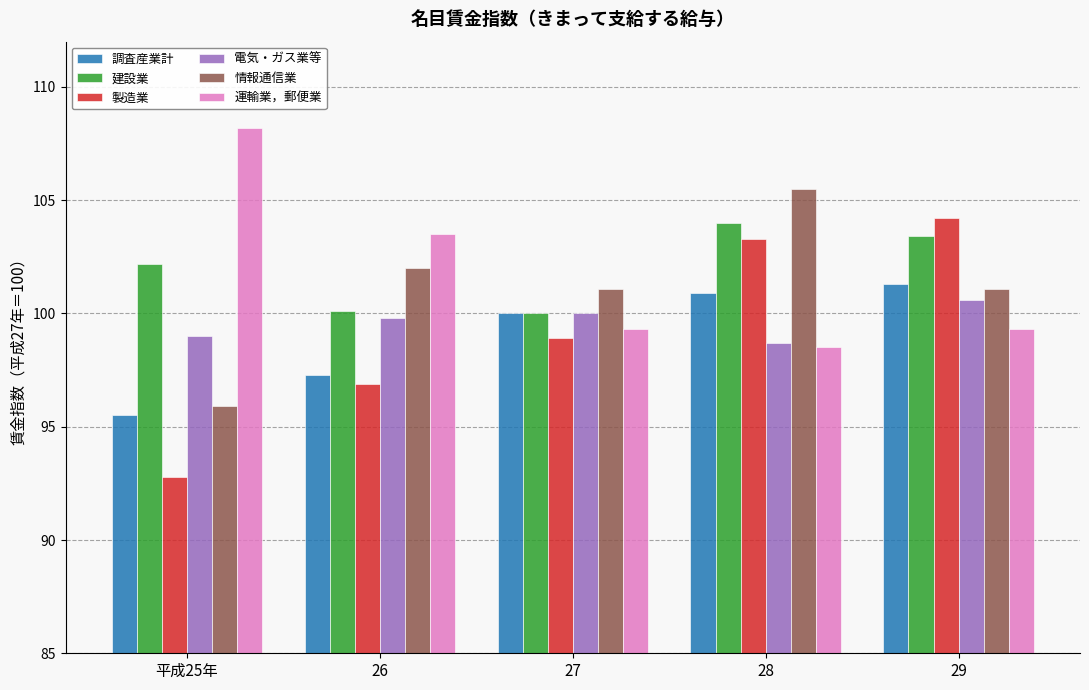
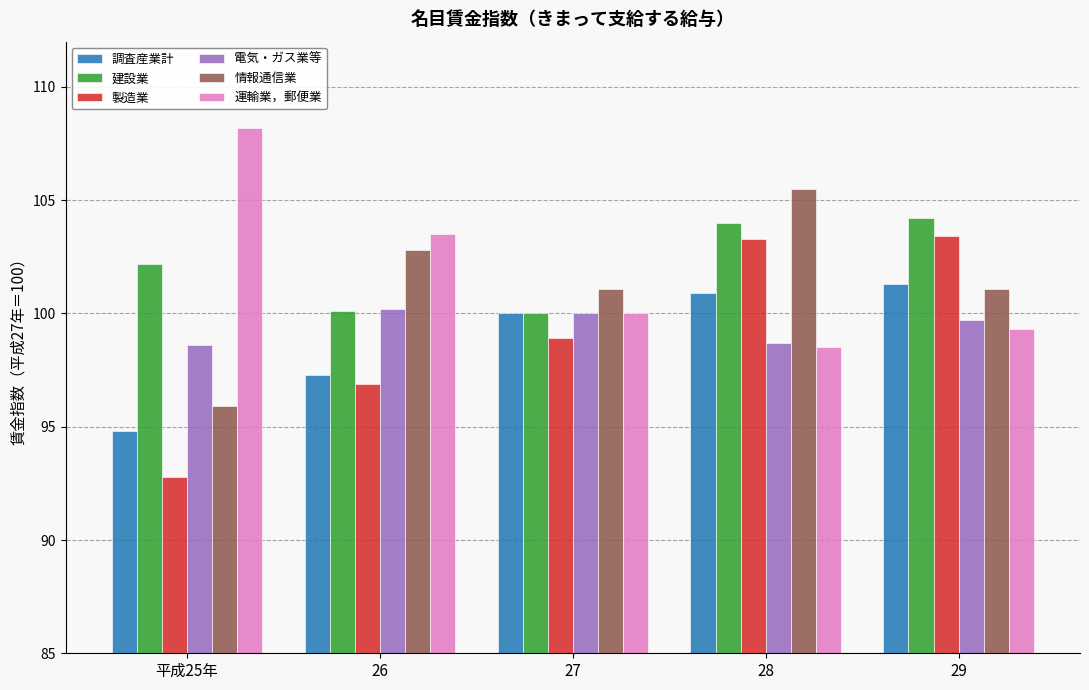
  {
    "調査産業計": {
-     "平成25年": 95.5,
+     "平成25年": 94.8,
      "26": 97.3,
      "27": 100.0,
      "28": 100.9,
      "29": 101.3
    },
    "建設業": {
      "平成25年": 102.2,
      "26": 100.1,
      "27": 100.0,
      "28": 104.0,
-     "29": 103.4
+     "29": 104.2
    },
    "製造業": {
      "平成25年": 92.8,
      "26": 96.9,
      "27": 98.9,
      "28": 103.3,
-     "29": 104.2
+     "29": 103.4
    },
    "電気・ガス業等": {
-     "平成25年": 99.0,
-     "26": 99.8,
+     "平成25年": 98.6,
+     "26": 100.2,
      "27": 100.0,
      "28": 98.7,
-     "29": 100.6
+     "29": 99.7
    },
    "情報通信業": {
      "平成25年": 95.9,
-     "26": 102.0,
+     "26": 102.8,
      "27": 101.1,
      "28": 105.5,
      "29": 101.1
    },
    "運輸業，郵便業": {
      "平成25年": 108.2,
      "26": 103.5,
-     "27": 99.3,
+     "27": 100.0,
      "28": 98.5,
      "29": 99.3
    }
  }
